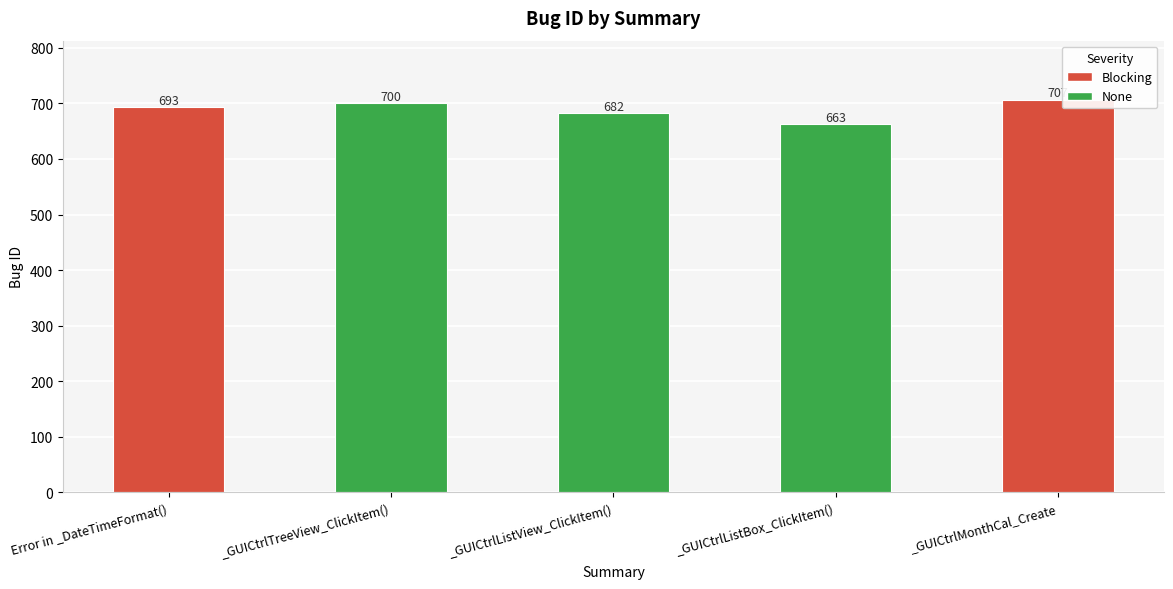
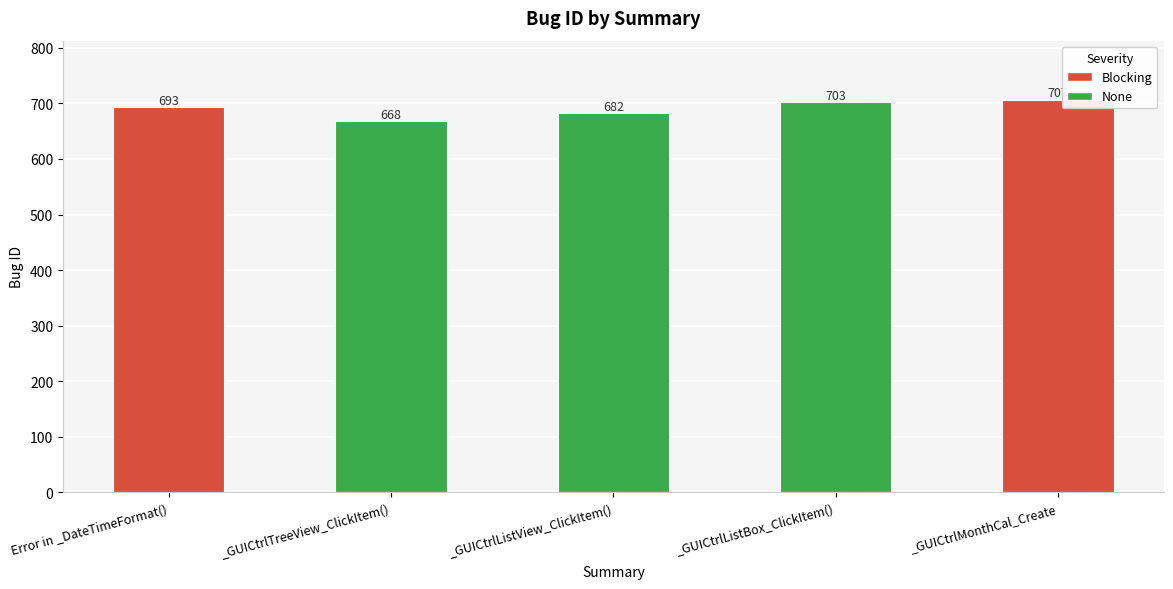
  {
    "Error in _DateTimeFormat()": 693,
-   "_GUICtrlTreeView_ClickItem()": 700,
+   "_GUICtrlTreeView_ClickItem()": 668,
    "_GUICtrlListView_ClickItem()": 682,
-   "_GUICtrlListBox_ClickItem()": 663
+   "_GUICtrlListBox_ClickItem()": 703
  }
